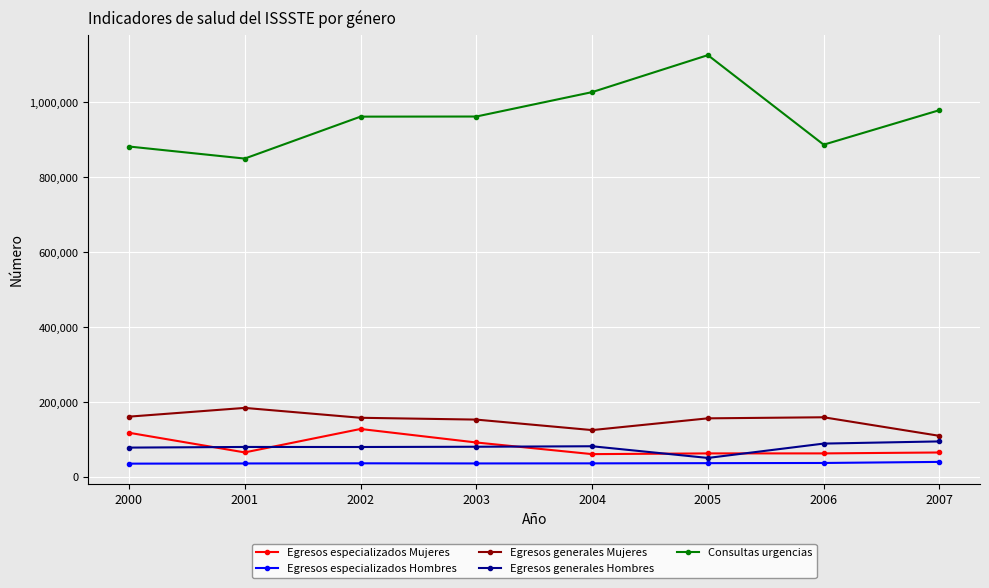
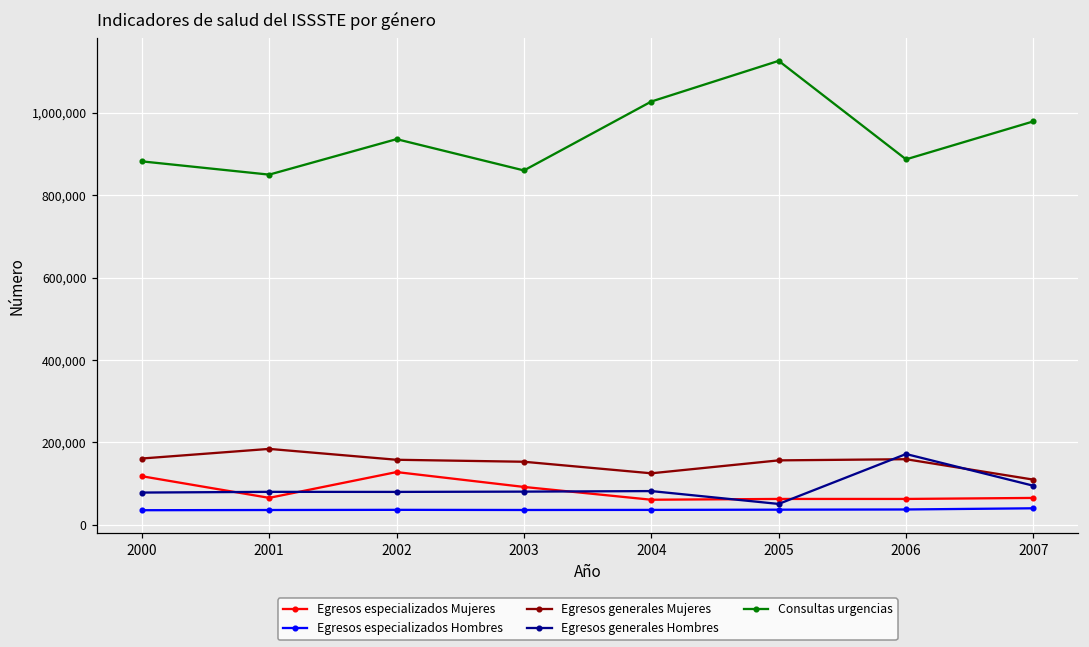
  {
    "Egresos especializados Mujeres": {
      "2000": "120,000",
      "2001": "70,000",
      "2002": "130,000",
      "2003": "90,000",
      "2004": "60,000",
      "2005": "60,000",
      "2006": "60,000",
      "2007": "70,000"
    },
    "Egresos especializados Hombres": {
      "2000": "40,000",
      "2001": "40,000",
      "2002": "40,000",
      "2003": "40,000",
      "2004": "40,000",
      "2005": "40,000",
      "2006": "40,000",
      "2007": "40,000"
    },
    "Egresos generales Mujeres": {
      "2000": "160,000",
      "2001": "180,000",
      "2002": "160,000",
      "2003": "150,000",
      "2004": "130,000",
      "2005": "160,000",
      "2006": "160,000",
      "2007": "110,000"
    },
    "Egresos generales Hombres": {
      "2000": "80,000",
      "2001": "80,000",
      "2002": "80,000",
      "2003": "80,000",
      "2004": "80,000",
      "2005": "50,000",
-     "2006": "90,000",
+     "2006": "170,000",
      "2007": "90,000"
    },
    "Consultas urgencias": {
      "2000": "880,000",
      "2001": "850,000",
-     "2002": "960,000",
-     "2003": "960,000",
+     "2002": "940,000",
+     "2003": "860,000",
      "2004": "1,030,000",
      "2005": "1,130,000",
      "2006": "890,000",
      "2007": "980,000"
    }
  }
